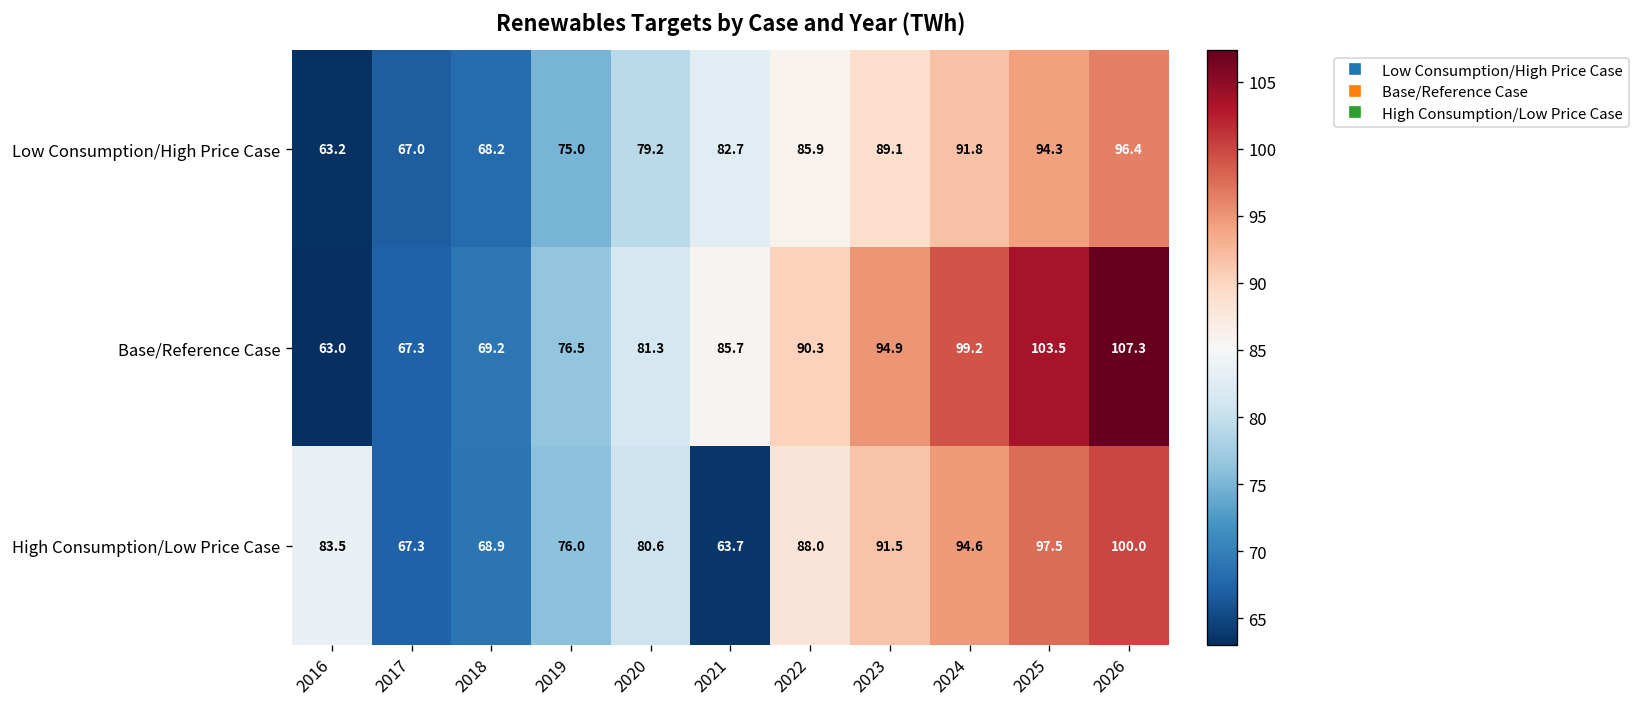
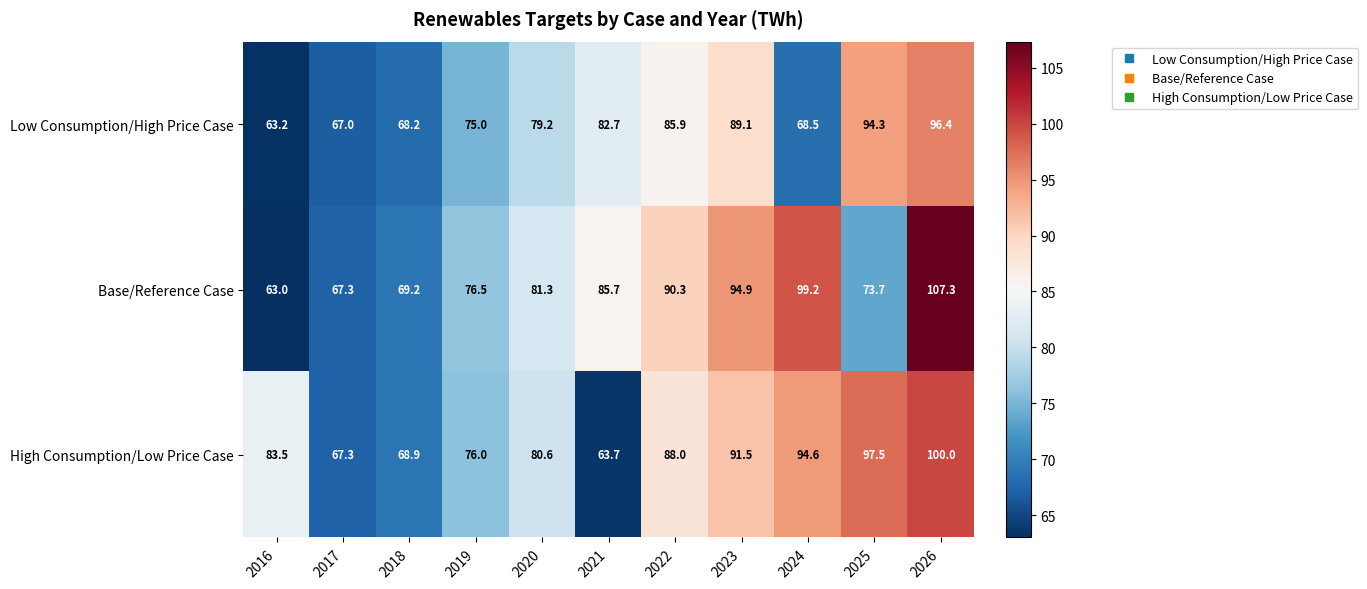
  {
    "Low Consumption/High Price Case": {
      "2016": 63.2,
      "2017": 67.0,
      "2018": 68.2,
      "2019": 75.0,
      "2020": 79.2,
      "2021": 82.7,
      "2022": 85.9,
      "2023": 89.1,
-     "2024": 91.8,
+     "2024": 68.5,
      "2025": 94.3,
      "2026": 96.4
    },
    "Base/Reference Case": {
      "2016": 63.0,
      "2017": 67.3,
      "2018": 69.2,
      "2019": 76.5,
      "2020": 81.3,
      "2021": 85.7,
      "2022": 90.3,
      "2023": 94.9,
      "2024": 99.2,
-     "2025": 103.5,
+     "2025": 73.7,
      "2026": 107.3
    },
    "High Consumption/Low Price Case": {
      "2016": 83.5,
      "2017": 67.3,
      "2018": 68.9,
      "2019": 76.0,
      "2020": 80.6,
      "2021": 63.7,
      "2022": 88.0,
      "2023": 91.5,
      "2024": 94.6,
      "2025": 97.5,
      "2026": 100.0
    }
  }
